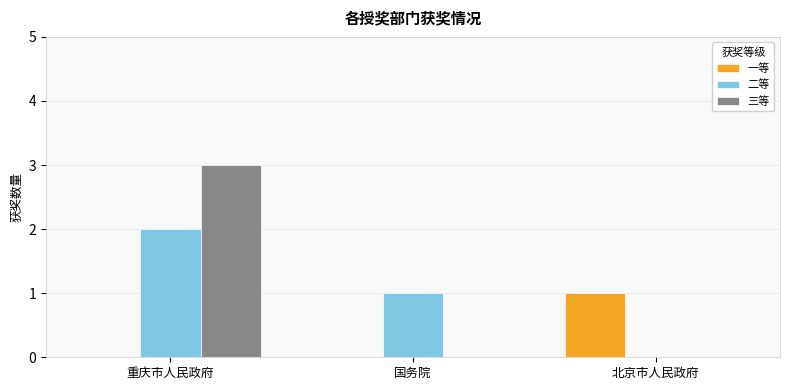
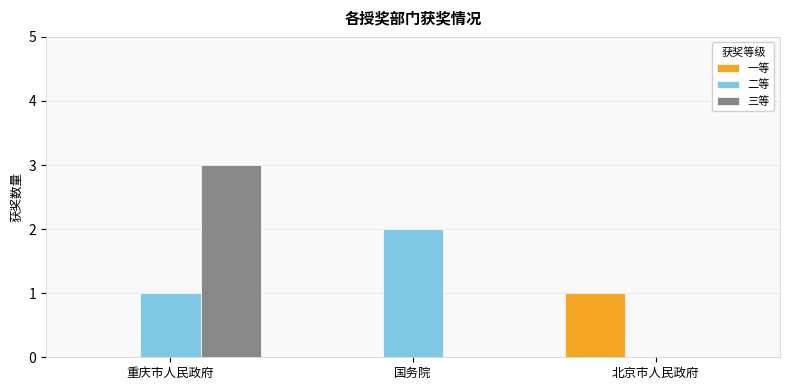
  {
    "一等": {
      "重庆市人民政府": 0,
      "国务院": 0,
      "北京市人民政府": 1
    },
    "二等": {
-     "重庆市人民政府": 2,
-     "国务院": 1,
+     "重庆市人民政府": 1,
+     "国务院": 2,
      "北京市人民政府": 0
    },
    "三等": {
      "重庆市人民政府": 3,
      "国务院": 0,
      "北京市人民政府": 0
    }
  }
